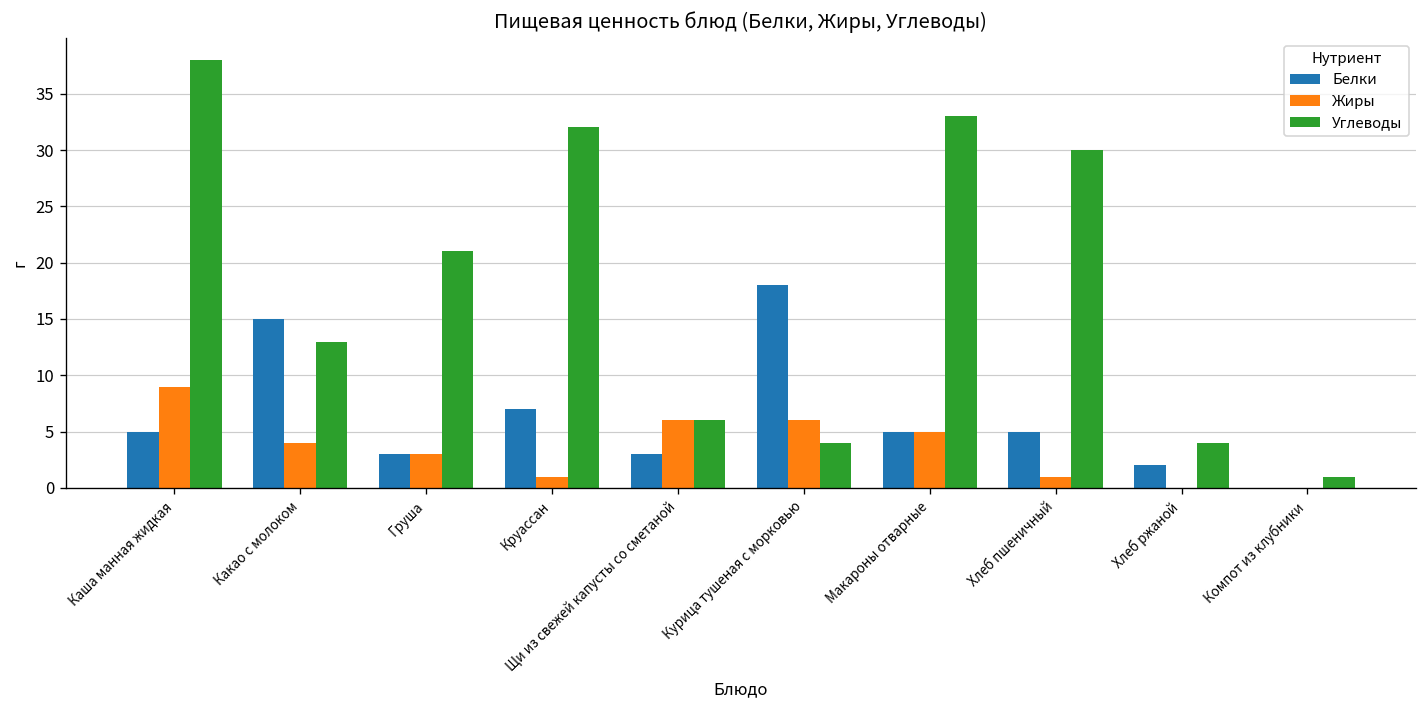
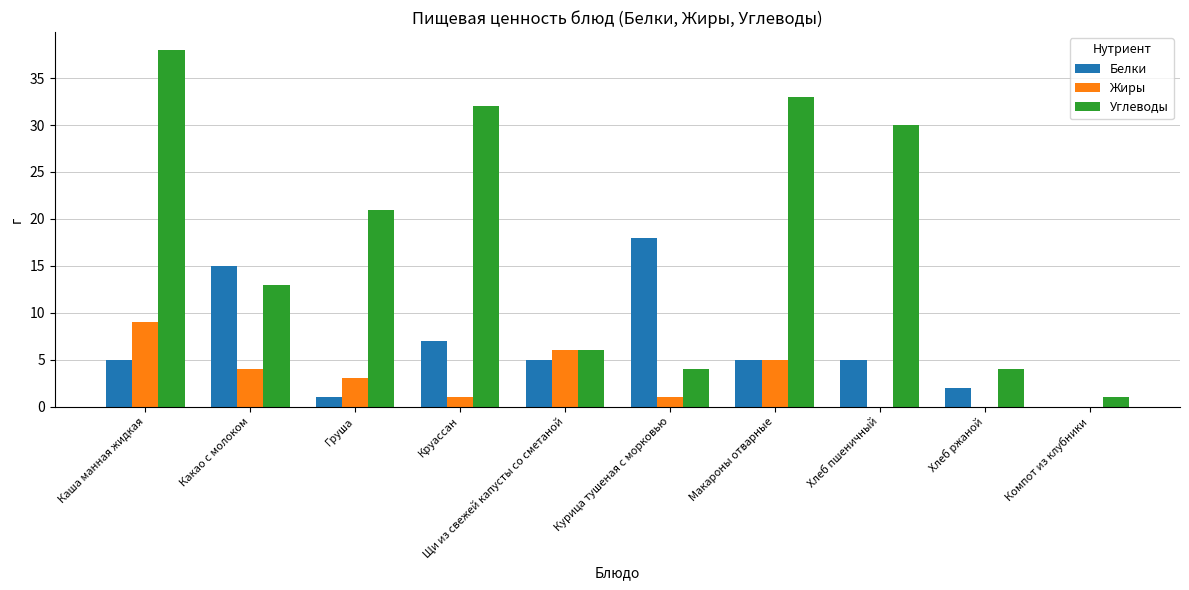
  {
    "Белки": {
      "Каша манная жидкая": 5,
      "Какао с молоком": 15,
-     "Груша": 3,
+     "Груша": 1,
      "Круассан": 7,
-     "Щи из свежей капусты со сметаной": 3,
+     "Щи из свежей капусты со сметаной": 5,
      "Курица тушеная с морковью": 18,
      "Макароны отварные": 5,
      "Хлеб пшеничный": 5,
      "Хлеб ржаной": 2,
      "Компот из клубники": 0
    },
    "Жиры": {
      "Каша манная жидкая": 9,
      "Какао с молоком": 4,
      "Груша": 3,
      "Круассан": 1,
      "Щи из свежей капусты со сметаной": 6,
-     "Курица тушеная с морковью": 6,
+     "Курица тушеная с морковью": 1,
      "Макароны отварные": 5,
-     "Хлеб пшеничный": 1,
+     "Хлеб пшеничный": 0,
      "Хлеб ржаной": 0,
      "Компот из клубники": 0
    },
    "Углеводы": {
      "Каша манная жидкая": 38,
      "Какао с молоком": 13,
      "Груша": 21,
      "Круассан": 32,
      "Щи из свежей капусты со сметаной": 6,
      "Курица тушеная с морковью": 4,
      "Макароны отварные": 33,
      "Хлеб пшеничный": 30,
      "Хлеб ржаной": 4,
      "Компот из клубники": 1
    }
  }
